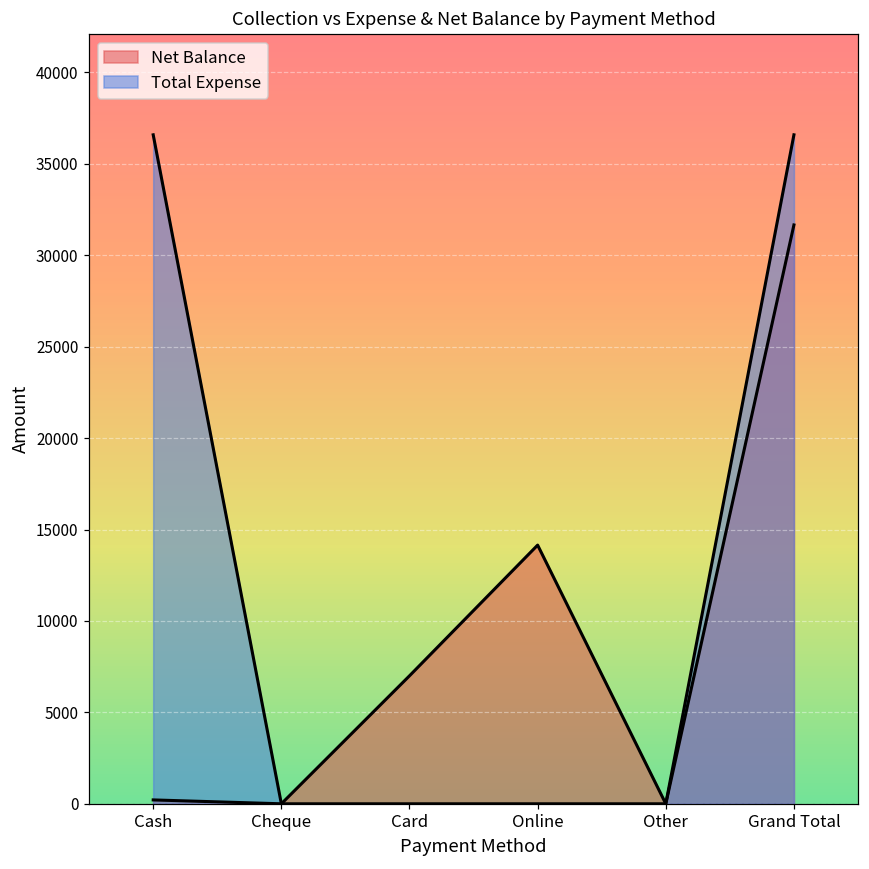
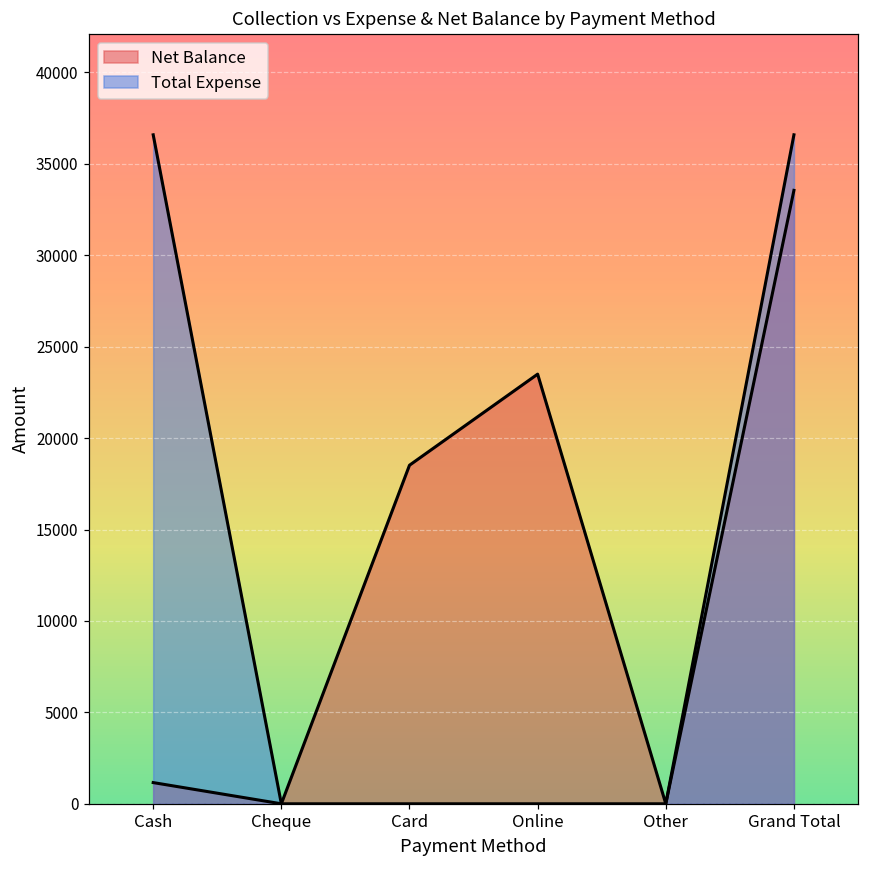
  {
    "Net Balance": {
-     "Cash": 200,
-     "Card": 7000,
-     "Online": 14100,
-     "Grand Total": 31700
+     "Cash": 1200,
+     "Card": 18500,
+     "Online": 23500,
+     "Grand Total": 33600
    },
    "Total Expense": {
      "Cash": 36600,
      "Card": 0,
      "Online": 0,
      "Grand Total": 36600
    }
  }
